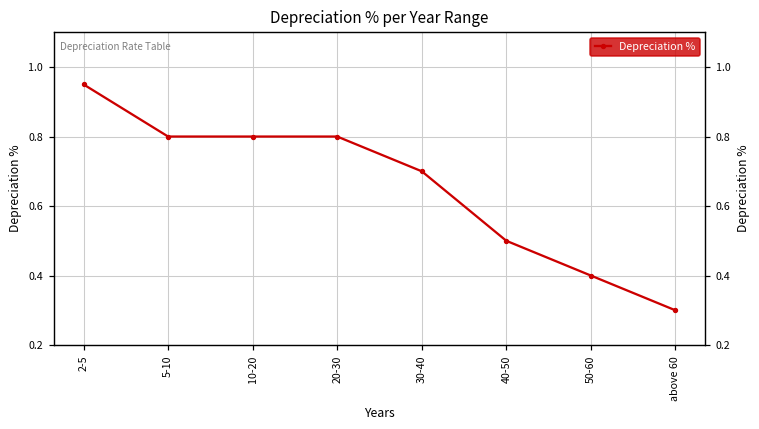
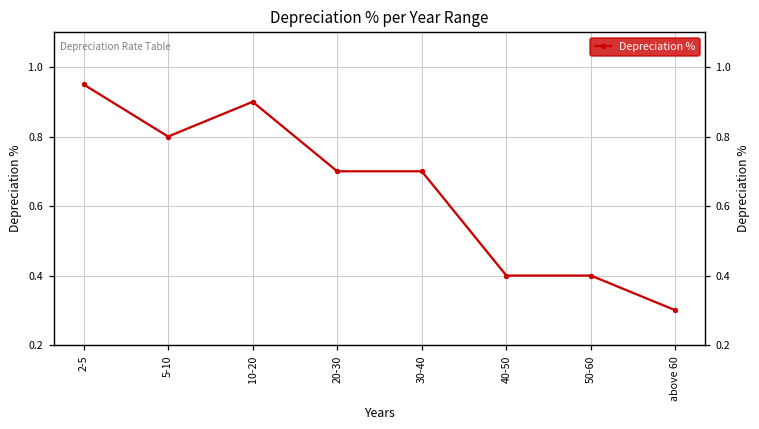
  {
    "2-5": 0.95,
    "5-10": 0.8,
-   "10-20": 0.8,
-   "20-30": 0.8,
+   "10-20": 0.9,
+   "20-30": 0.7,
    "30-40": 0.7,
-   "40-50": 0.5,
+   "40-50": 0.4,
    "50-60": 0.4,
    "above 60": 0.3
  }
